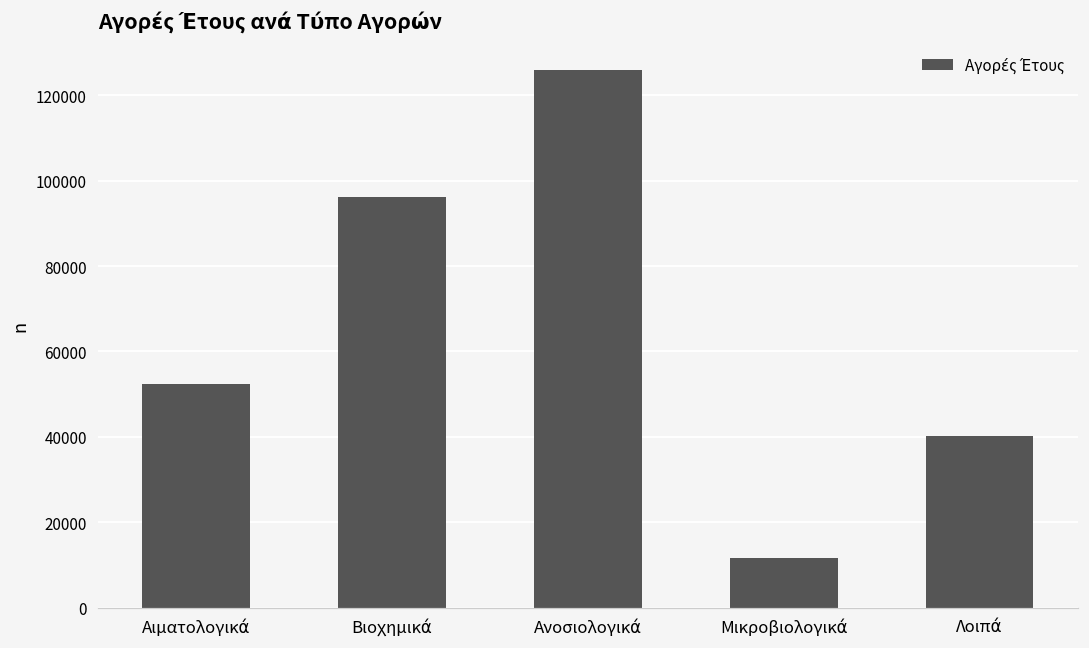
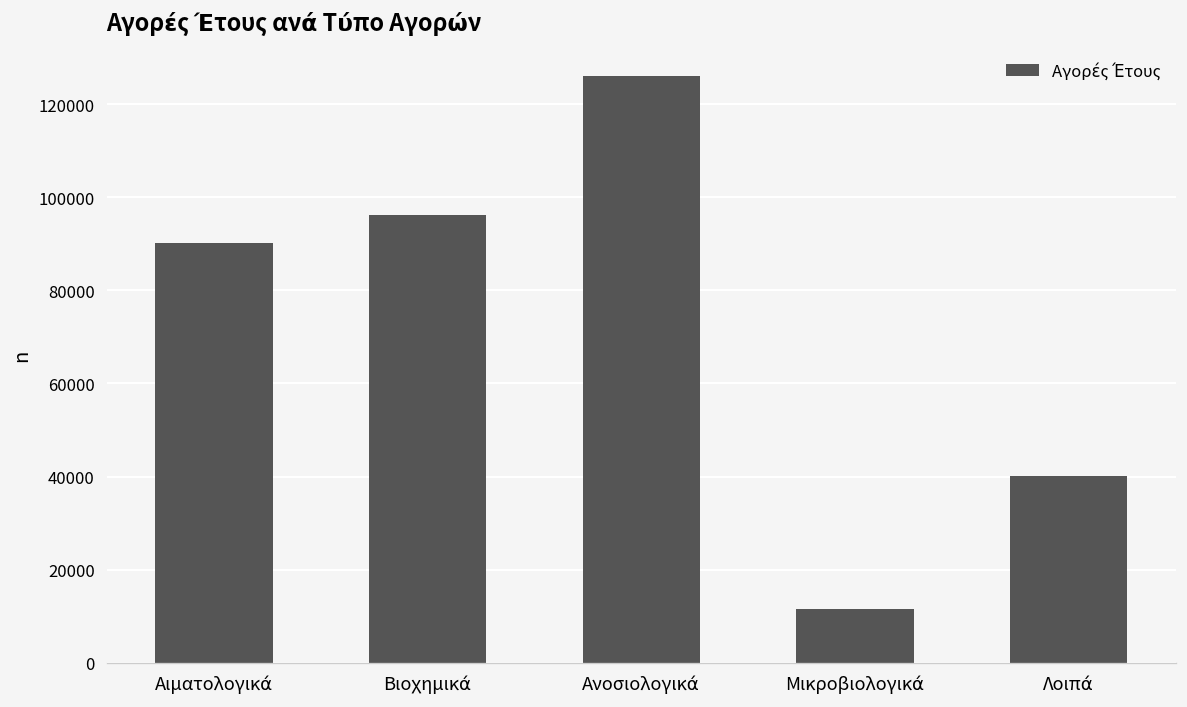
  {
-   "Αιματολογικά": 52000,
+   "Αιματολογικά": 90000,
    "Βιοχημικά": 96000,
    "Ανοσιολογικά": 126000,
    "Μικροβιολογικά": 12000,
    "Λοιπά": 40000
  }
